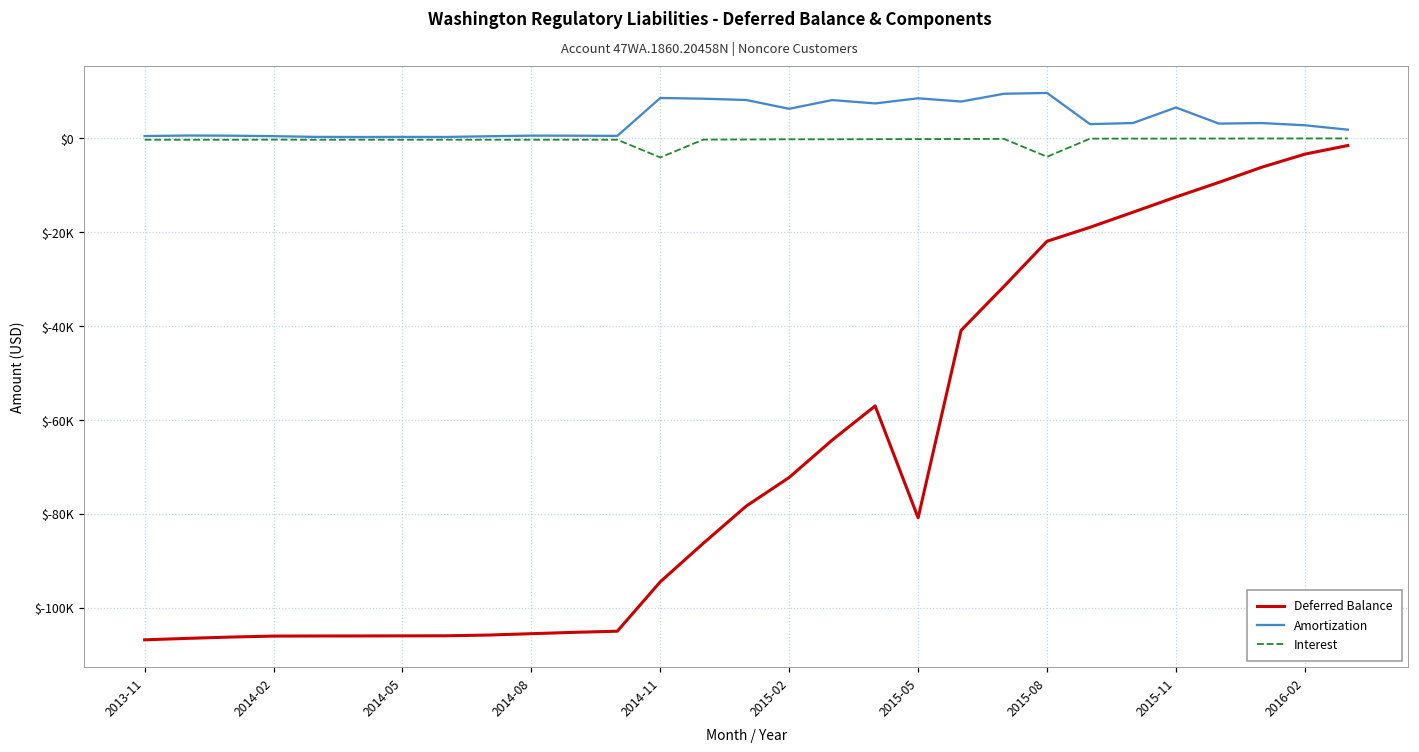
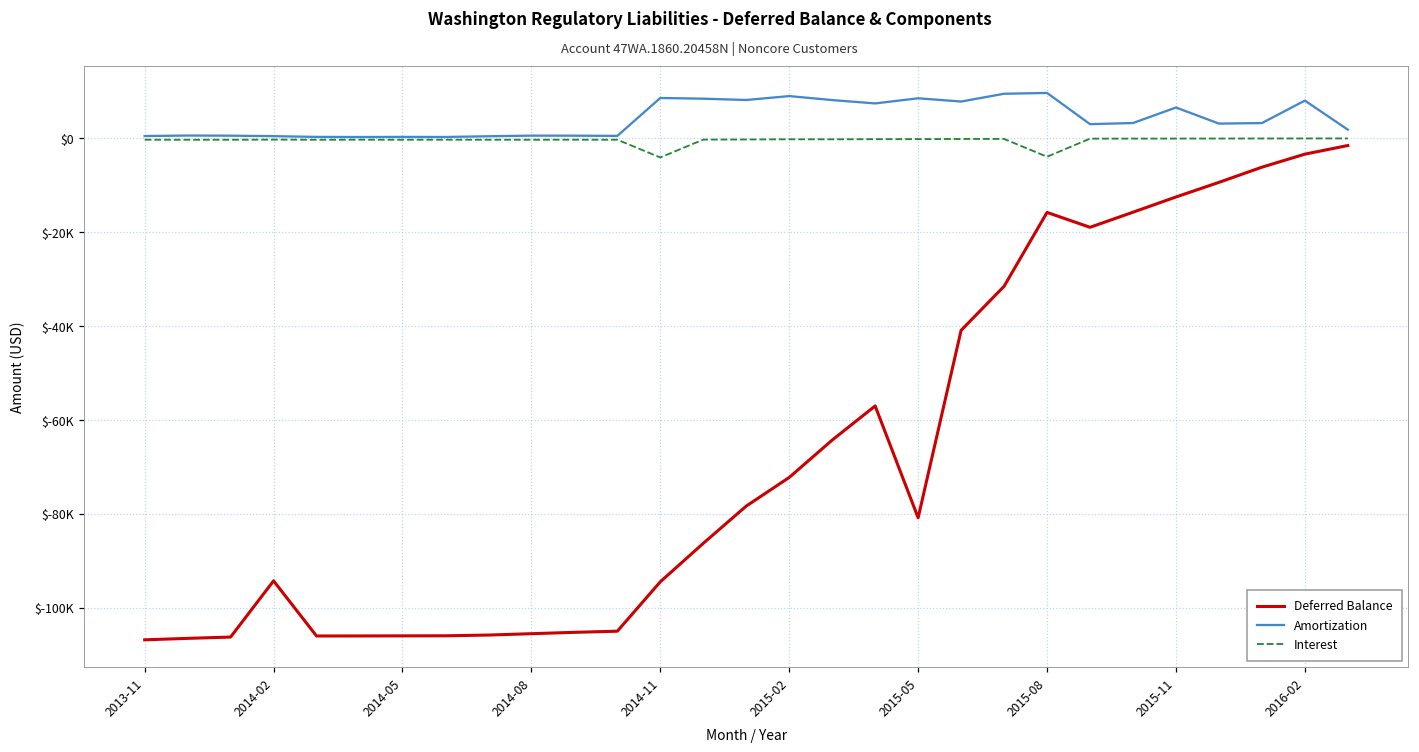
  {
    "Deferred Balance": {
      "2013-11": "$-107000",
-     "2014-02": "$-106000",
+     "2014-02": "$-94000",
      "2014-05": "$-106000",
      "2014-08": "$-105000",
      "2014-11": "$-94000",
      "2015-02": "$-72000",
      "2015-05": "$-81000",
-     "2015-08": "$-22000",
+     "2015-08": "$-16000",
      "2015-11": "$-12000",
      "2016-02": "$-3000"
    },
    "Amortization": {
      "2013-11": "$0",
      "2014-02": "$0",
      "2014-05": "$0",
      "2014-08": "$1000",
      "2014-11": "$9000",
-     "2015-02": "$6000",
+     "2015-02": "$9000",
      "2015-05": "$9000",
      "2015-08": "$10000",
      "2015-11": "$7000",
-     "2016-02": "$3000"
+     "2016-02": "$8000"
    },
    "Interest": {
      "2013-11": "$0",
      "2014-02": "$0",
      "2014-05": "$0",
      "2014-08": "$0",
      "2014-11": "$-4000",
      "2015-02": "$0",
      "2015-05": "$0",
      "2015-08": "$-4000",
      "2015-11": "$0",
      "2016-02": "$0"
    }
  }
